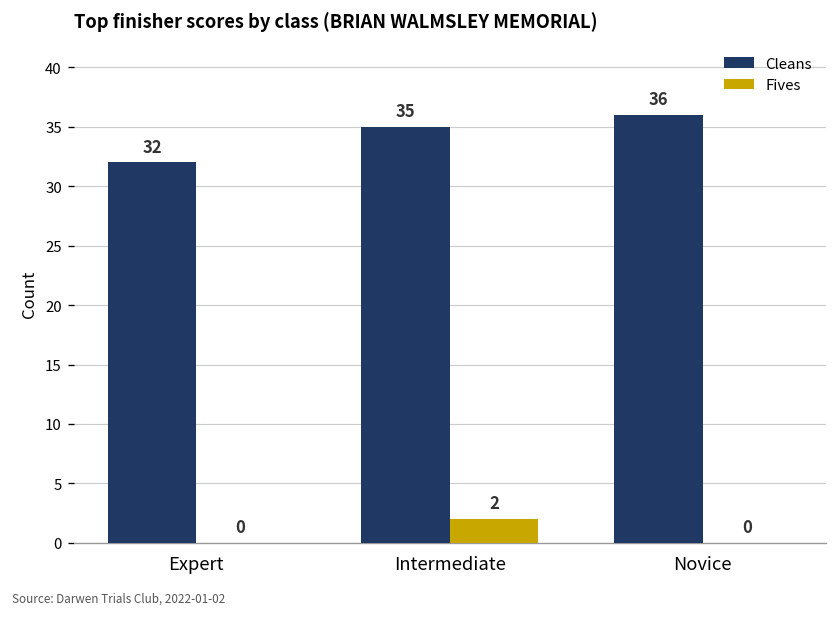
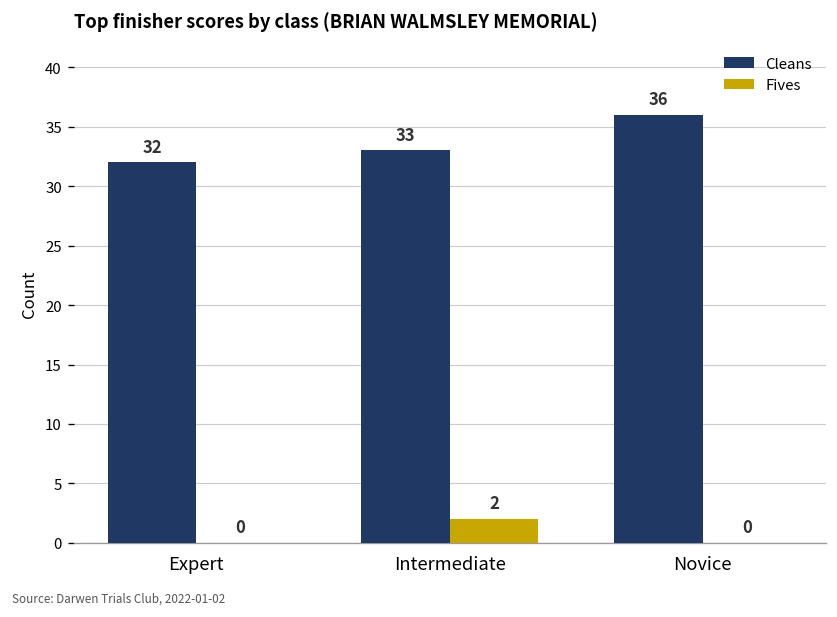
  {
    "Cleans": {
      "Expert": 32,
-     "Intermediate": 35,
+     "Intermediate": 33,
      "Novice": 36
    },
    "Fives": {
      "Expert": 0,
      "Intermediate": 2,
      "Novice": 0
    }
  }
